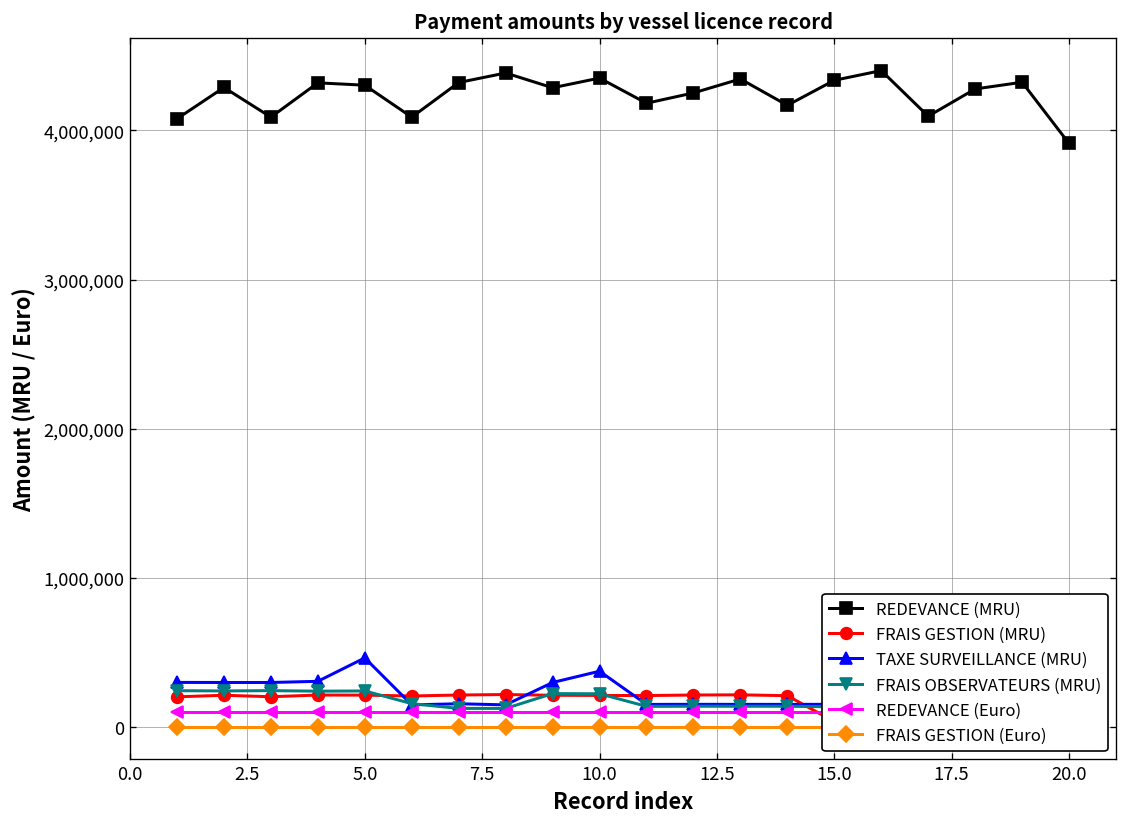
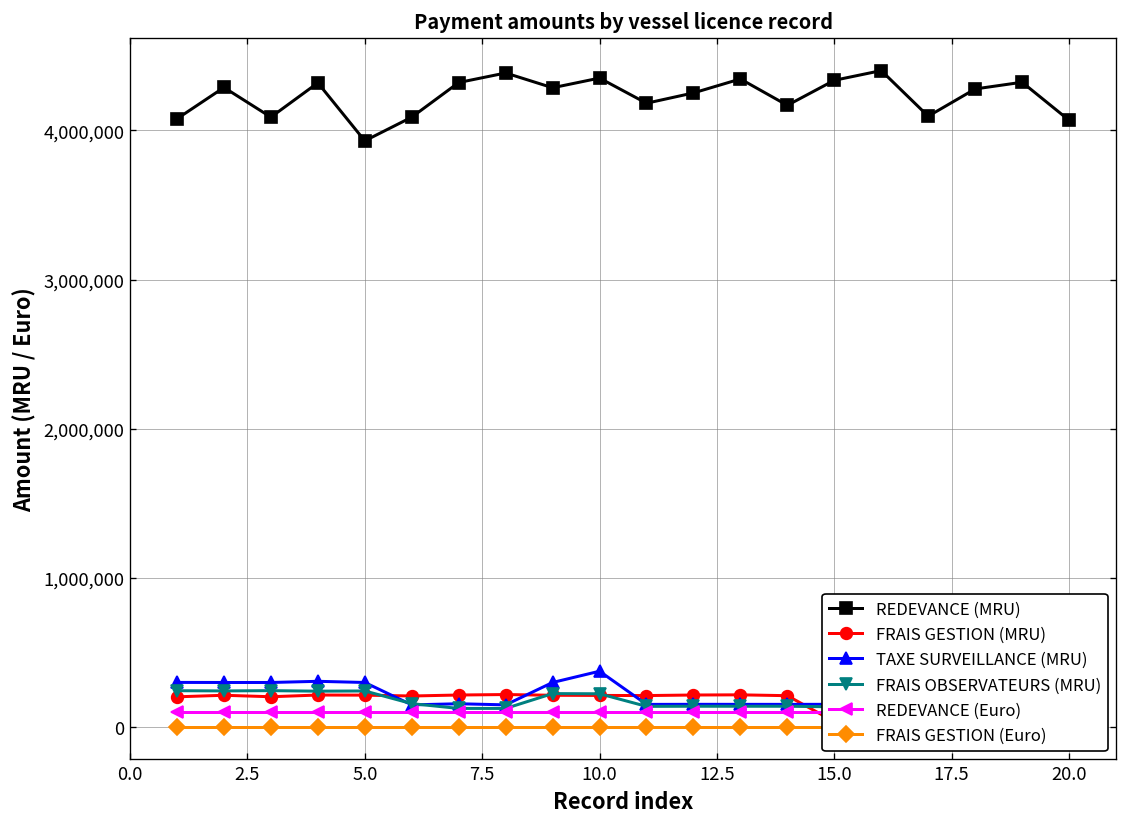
  {
    "REDEVANCE (MRU)": {
-     "5.0": "4,300,000",
+     "5.0": "3,930,000",
      "10.0": "4,350,000",
      "15.0": "4,330,000",
-     "20.0": "3,910,000"
+     "20.0": "4,070,000"
    },
    "FRAIS GESTION (MRU)": {
      "5.0": "220,000"
    },
    "TAXE SURVEILLANCE (MRU)": {
-     "5.0": "460,000",
+     "5.0": "300,000",
      "10.0": "380,000"
    },
    "FRAIS OBSERVATEURS (MRU)": {
      "5.0": "240,000"
    },
    "REDEVANCE (Euro)": {
      "5.0": "100,000",
      "10.0": "100,000"
    },
    "FRAIS GESTION (Euro)": {
      "5.0": "10,000",
      "10.0": "10,000"
    }
  }
